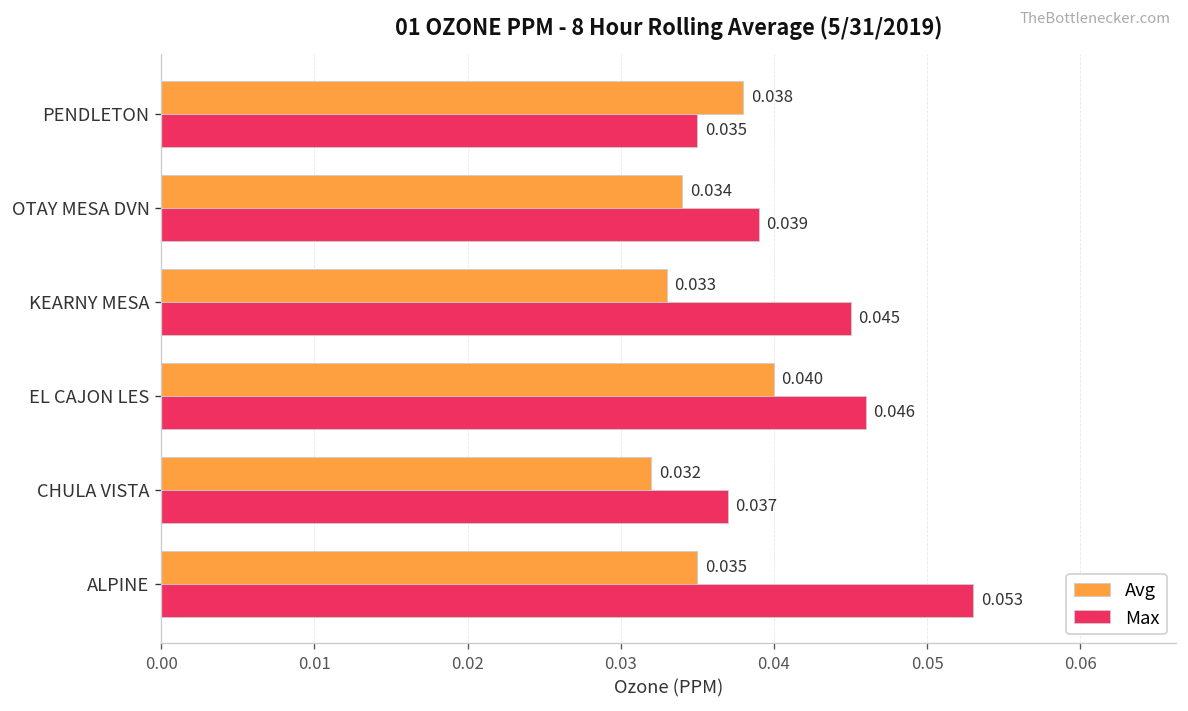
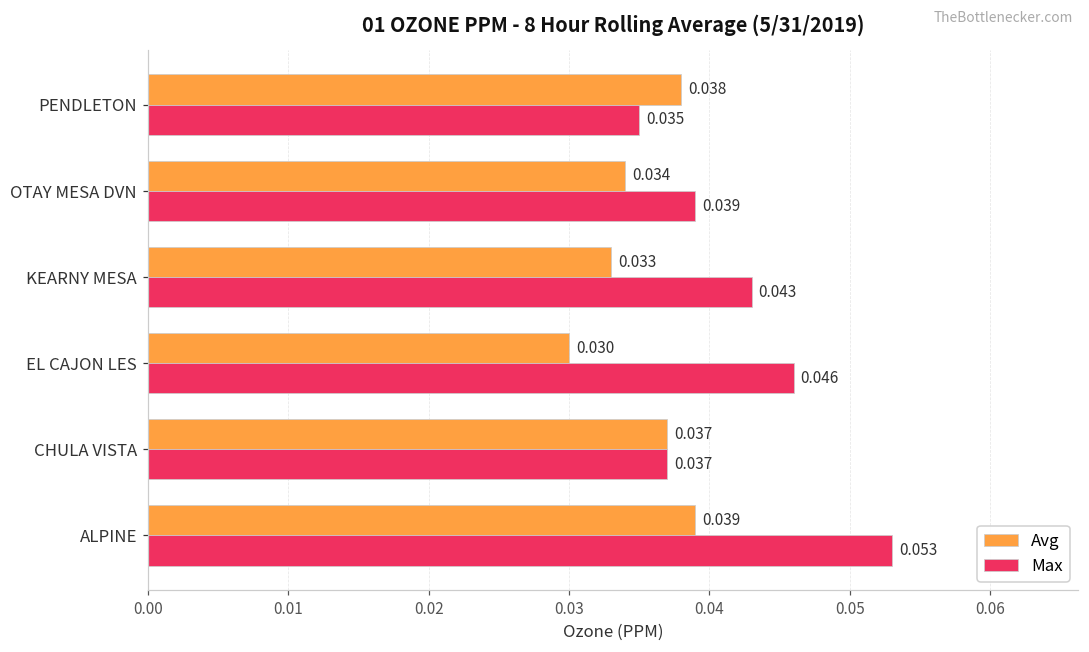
  {
    "Avg": {
      "PENDLETON": 0.038,
      "OTAY MESA DVN": 0.034,
      "KEARNY MESA": 0.033,
-     "EL CAJON LES": 0.040,
-     "CHULA VISTA": 0.032,
-     "ALPINE": 0.035
+     "EL CAJON LES": 0.030,
+     "CHULA VISTA": 0.037,
+     "ALPINE": 0.039
    },
    "Max": {
      "PENDLETON": 0.035,
      "OTAY MESA DVN": 0.039,
-     "KEARNY MESA": 0.045,
+     "KEARNY MESA": 0.043,
      "EL CAJON LES": 0.046,
      "CHULA VISTA": 0.037,
      "ALPINE": 0.053
    }
  }
